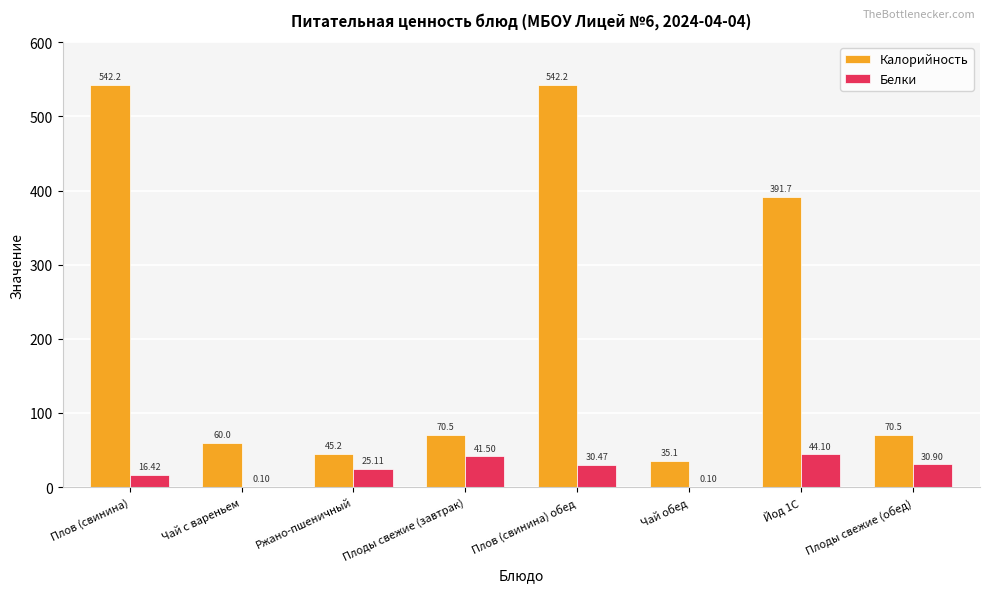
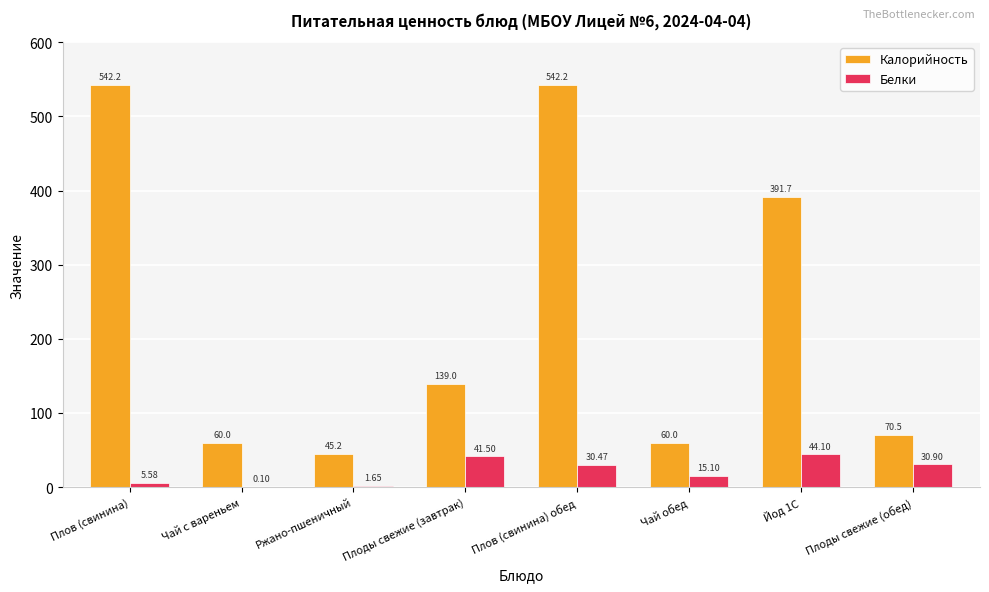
  {
    "Калорийность": {
      "Плов (свинина)": 542.2,
      "Чай с вареньем": 60.0,
      "Ржано-пшеничный": 45.2,
-     "Плоды свежие (завтрак)": 70.5,
+     "Плоды свежие (завтрак)": 139.0,
      "Плов (свинина) обед": 542.2,
-     "Чай обед": 35.1,
+     "Чай обед": 60.0,
      "Йод 1С": 391.7,
      "Плоды свежие (обед)": 70.5
    },
    "Белки": {
-     "Плов (свинина)": 16.42,
+     "Плов (свинина)": 5.58,
      "Чай с вареньем": 0.10,
-     "Ржано-пшеничный": 25.11,
+     "Ржано-пшеничный": 1.65,
      "Плоды свежие (завтрак)": 41.50,
      "Плов (свинина) обед": 30.47,
-     "Чай обед": 0.10,
+     "Чай обед": 15.10,
      "Йод 1С": 44.10,
      "Плоды свежие (обед)": 30.90
    }
  }
